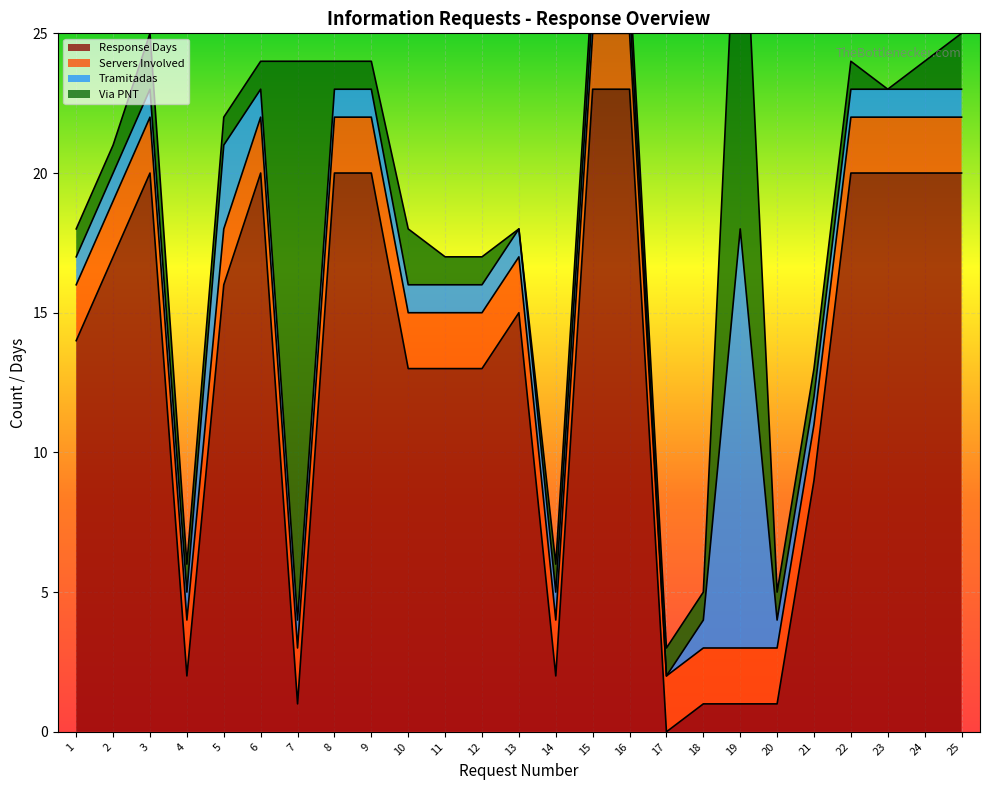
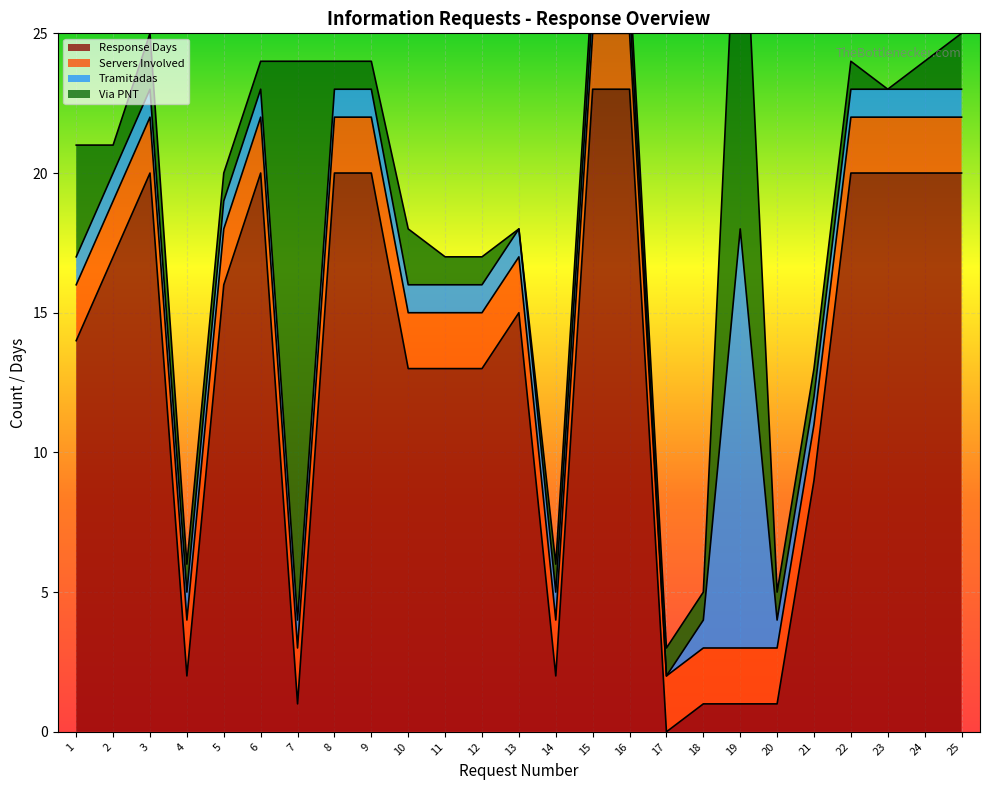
  {
    "Response Days": {
      "1": 14,
      "2": 17,
      "3": 20,
      "4": 2,
      "5": 16,
      "6": 20,
      "7": 1,
      "8": 20,
      "9": 20,
      "10": 13,
      "11": 13,
      "12": 13,
      "13": 15,
      "14": 2,
      "15": 23,
      "16": 23,
      "17": 0,
      "18": 1,
      "19": 1,
      "20": 1,
      "21": 9,
      "22": 20,
      "23": 20,
      "24": 20,
      "25": 20
    },
    "Servers Involved": {
      "1": 2,
      "2": 2,
      "3": 2,
      "4": 2,
      "5": 2,
      "6": 2,
      "7": 2,
      "8": 2,
      "9": 2,
      "10": 2,
      "11": 2,
      "12": 2,
      "13": 2,
      "14": 2,
      "15": 2,
      "16": 2,
      "18": 2,
      "19": 2,
      "20": 2,
      "21": 2,
      "22": 2,
      "23": 2,
      "24": 2,
      "25": 2
    },
    "Tramitadas": {
      "1": 1,
      "2": 1,
      "4": 1,
-     "5": 3,
+     "5": 1,
      "6": 1,
      "7": 1,
      "8": 1,
      "9": 1,
      "10": 1,
      "11": 1,
      "12": 1,
      "14": 1,
      "18": 1,
      "19": 15,
      "20": 1,
      "21": 1,
      "22": 1,
      "24": 1,
      "25": 1
    },
    "Via PNT": {
-     "1": 1,
+     "1": 4,
      "2": 1,
      "3": 2,
      "4": 1,
      "5": 1,
      "6": 1,
      "7": 20,
      "8": 1,
      "9": 1,
      "10": 2,
      "11": 1,
      "12": 1,
      "14": 1,
      "17": 1,
      "18": 1,
      "20": 1,
      "21": 1,
      "22": 1,
      "24": 1,
      "25": 2
    }
  }
